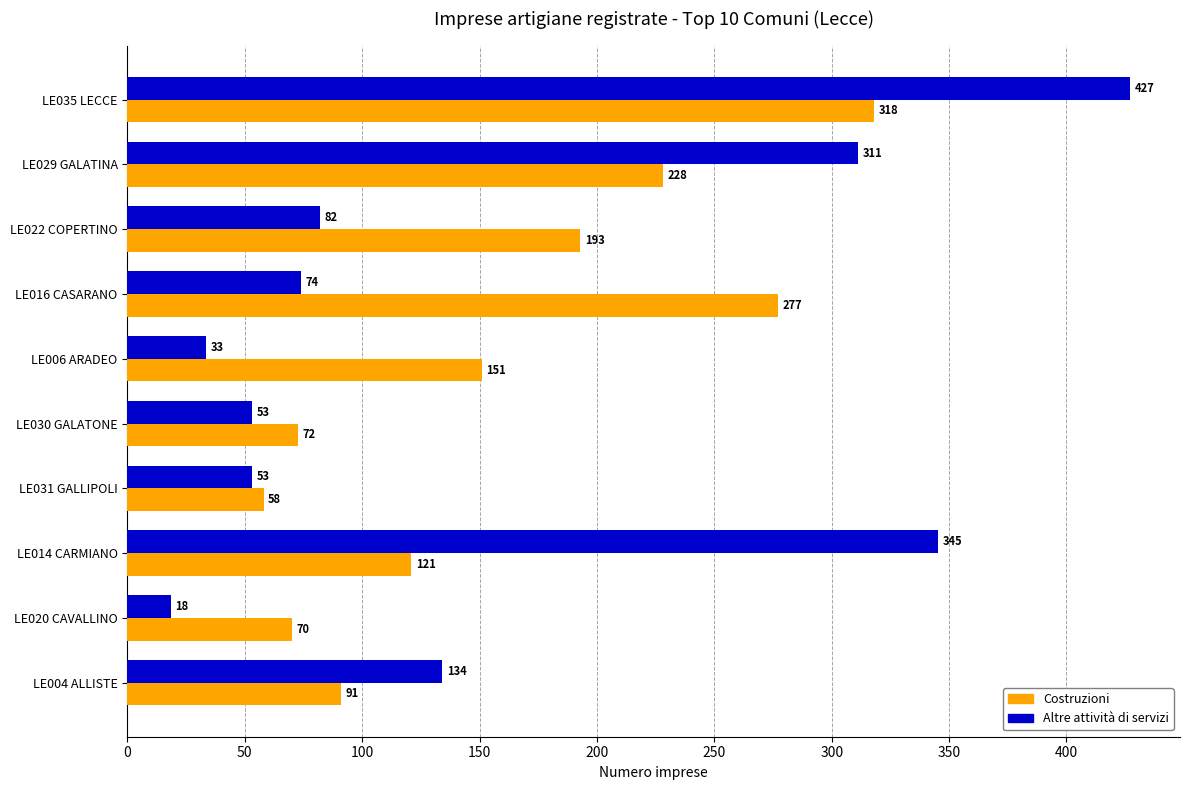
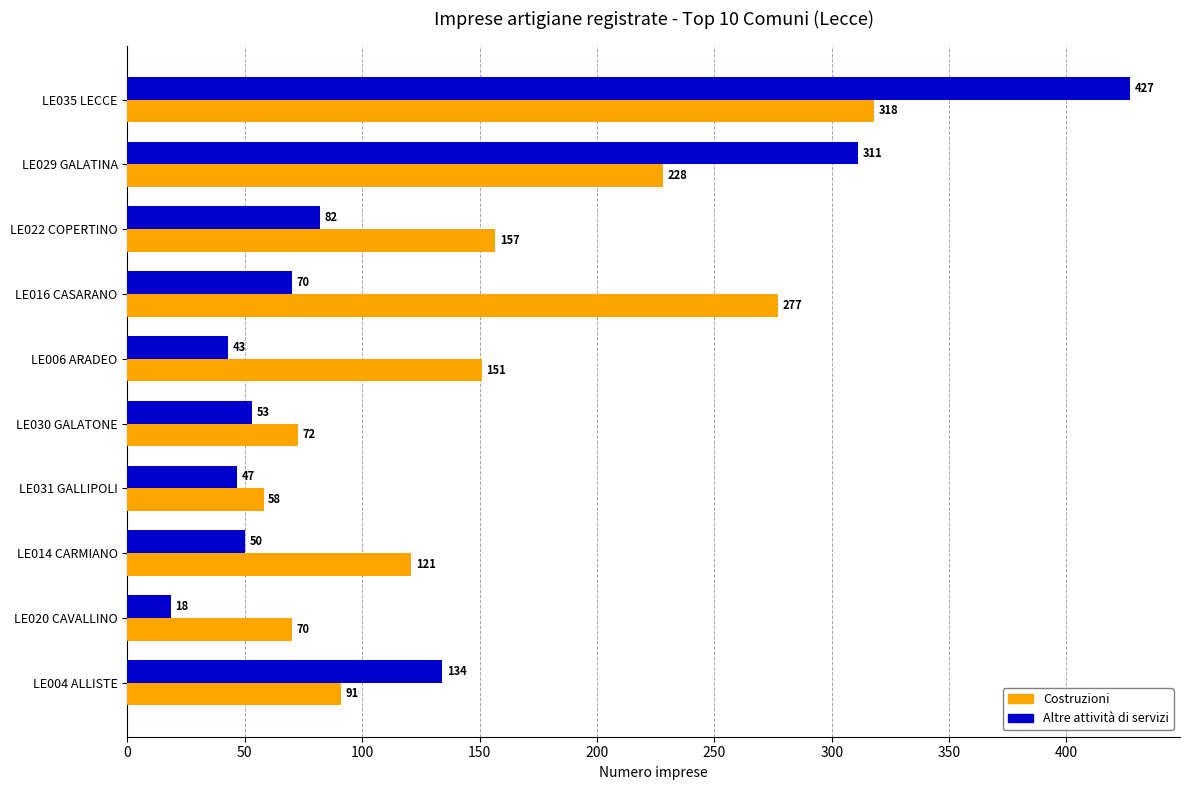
  {
    "Costruzioni": {
      "LE035 LECCE": 318,
      "LE029 GALATINA": 228,
-     "LE022 COPERTINO": 193,
+     "LE022 COPERTINO": 157,
      "LE016 CASARANO": 277,
      "LE006 ARADEO": 151,
      "LE030 GALATONE": 72,
      "LE031 GALLIPOLI": 58,
      "LE014 CARMIANO": 121,
      "LE020 CAVALLINO": 70,
      "LE004 ALLISTE": 91
    },
    "Altre attività di servizi": {
      "LE035 LECCE": 427,
      "LE029 GALATINA": 311,
      "LE022 COPERTINO": 82,
-     "LE016 CASARANO": 74,
-     "LE006 ARADEO": 33,
+     "LE016 CASARANO": 70,
+     "LE006 ARADEO": 43,
      "LE030 GALATONE": 53,
-     "LE031 GALLIPOLI": 53,
-     "LE014 CARMIANO": 345,
+     "LE031 GALLIPOLI": 47,
+     "LE014 CARMIANO": 50,
      "LE020 CAVALLINO": 18,
      "LE004 ALLISTE": 134
    }
  }
